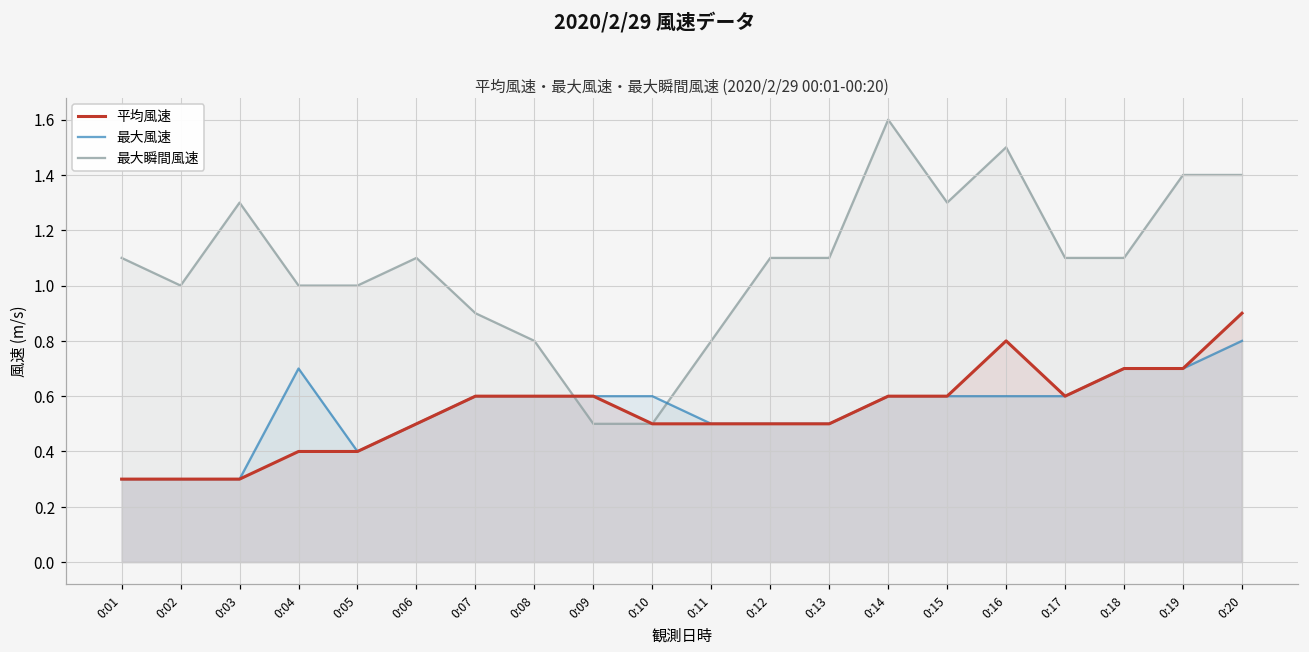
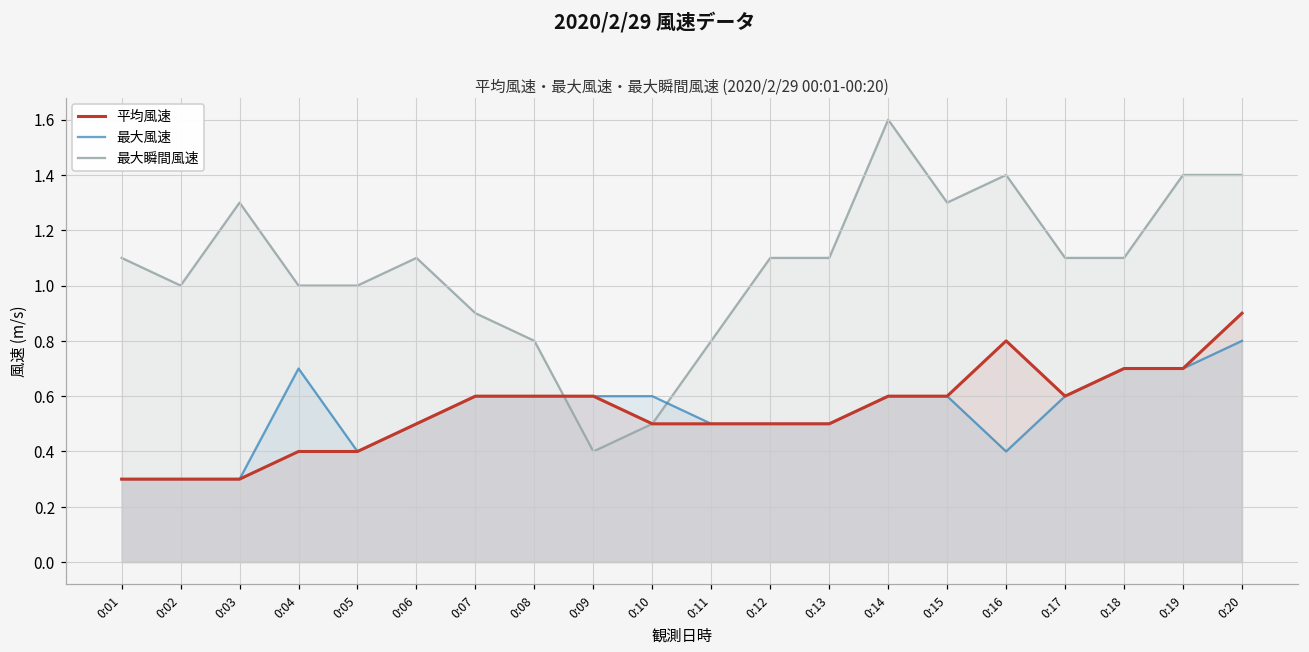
  {
    "平均風速": {
      "0:04": 0.4,
      "0:16": 0.8,
      "0:20": 0.9
    },
    "最大風速": {
      "0:04": 0.7,
      "0:10": 0.6,
-     "0:16": 0.6,
+     "0:16": 0.4,
      "0:20": 0.8
    },
    "最大瞬間風速": {
      "0:01": 1.1,
      "0:02": 1.0,
      "0:03": 1.3,
      "0:04": 1.0,
      "0:05": 1.0,
      "0:06": 1.1,
      "0:07": 0.9,
      "0:08": 0.8,
-     "0:09": 0.5,
+     "0:09": 0.4,
      "0:11": 0.8,
      "0:12": 1.1,
      "0:13": 1.1,
      "0:14": 1.6,
      "0:15": 1.3,
-     "0:16": 1.5,
+     "0:16": 1.4,
      "0:17": 1.1,
      "0:18": 1.1,
      "0:19": 1.4,
      "0:20": 1.4
    }
  }
